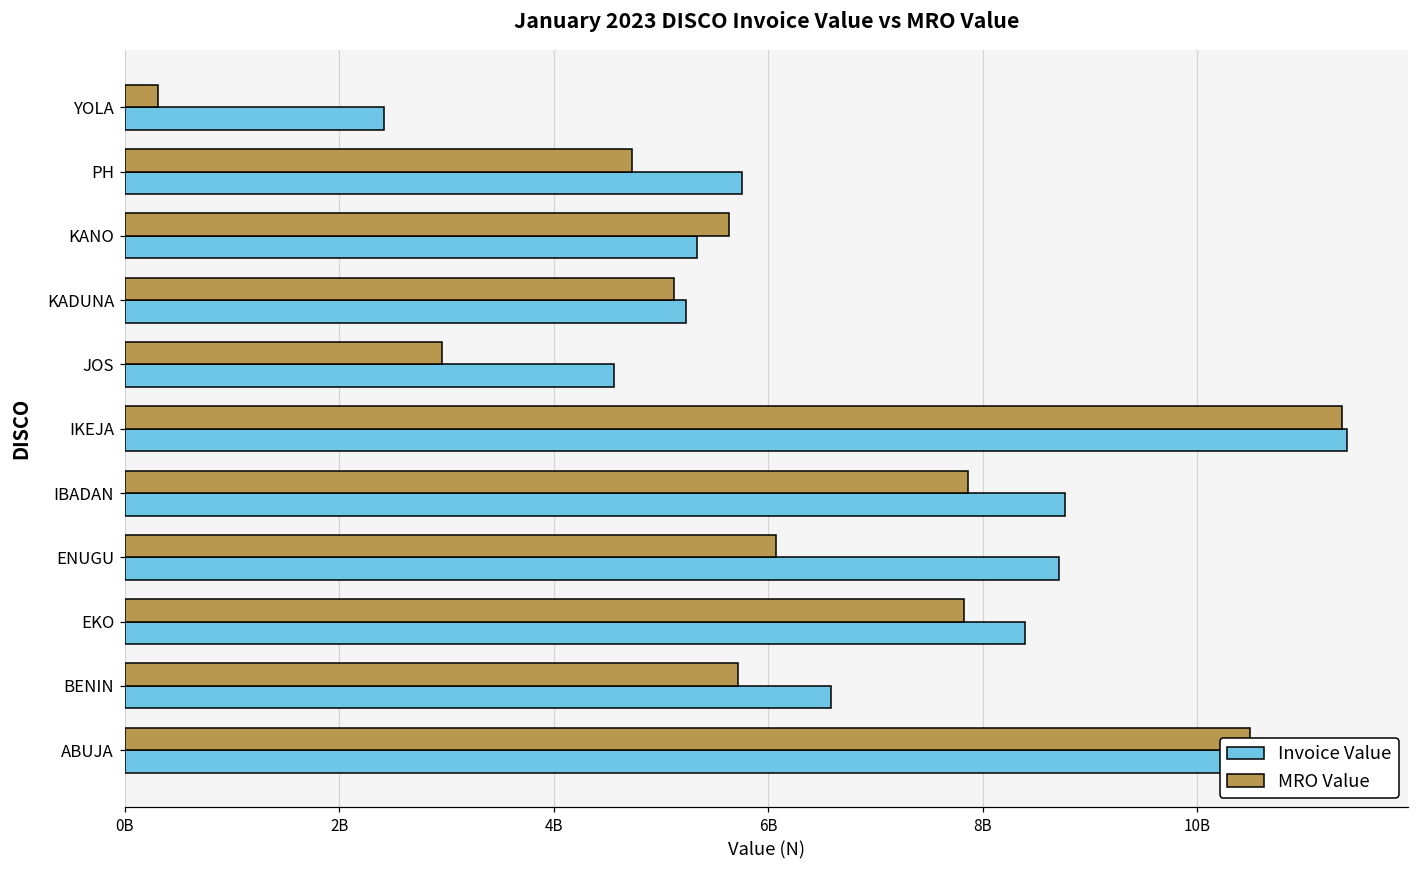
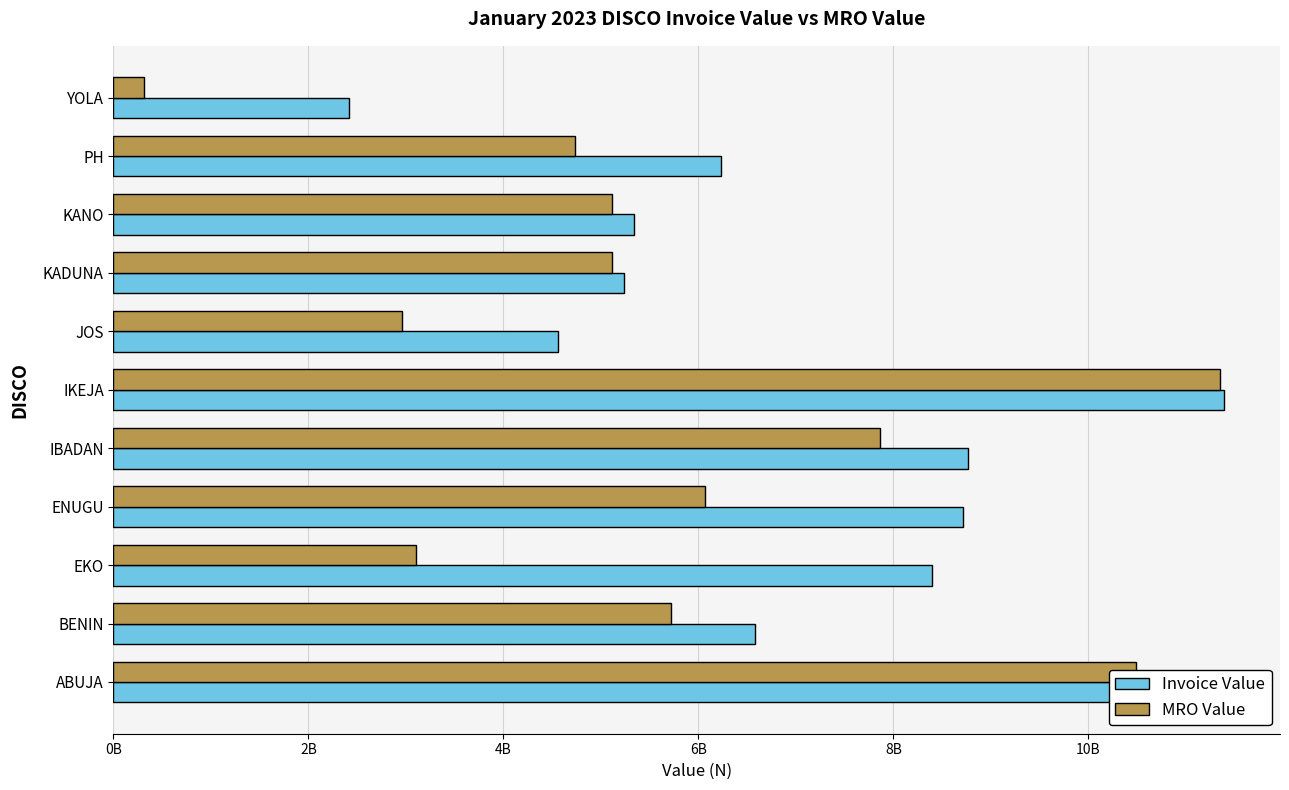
  {
    "Invoice Value": {
      "YOLA": 2400000000,
-     "PH": 5800000000,
+     "PH": 6200000000,
      "KANO": 5300000000,
      "KADUNA": 5200000000,
      "JOS": 4600000000,
      "IKEJA": 11400000000,
      "IBADAN": 8800000000,
      "ENUGU": 8700000000,
      "EKO": 8400000000,
      "BENIN": 6600000000
    },
    "MRO Value": {
      "YOLA": 300000000,
      "PH": 4700000000,
-     "KANO": 5600000000,
+     "KANO": 5100000000,
      "KADUNA": 5100000000,
      "JOS": 3000000000,
      "IKEJA": 11300000000,
      "IBADAN": 7900000000,
      "ENUGU": 6100000000,
-     "EKO": 7800000000,
+     "EKO": 3100000000,
      "BENIN": 5700000000
    }
  }
